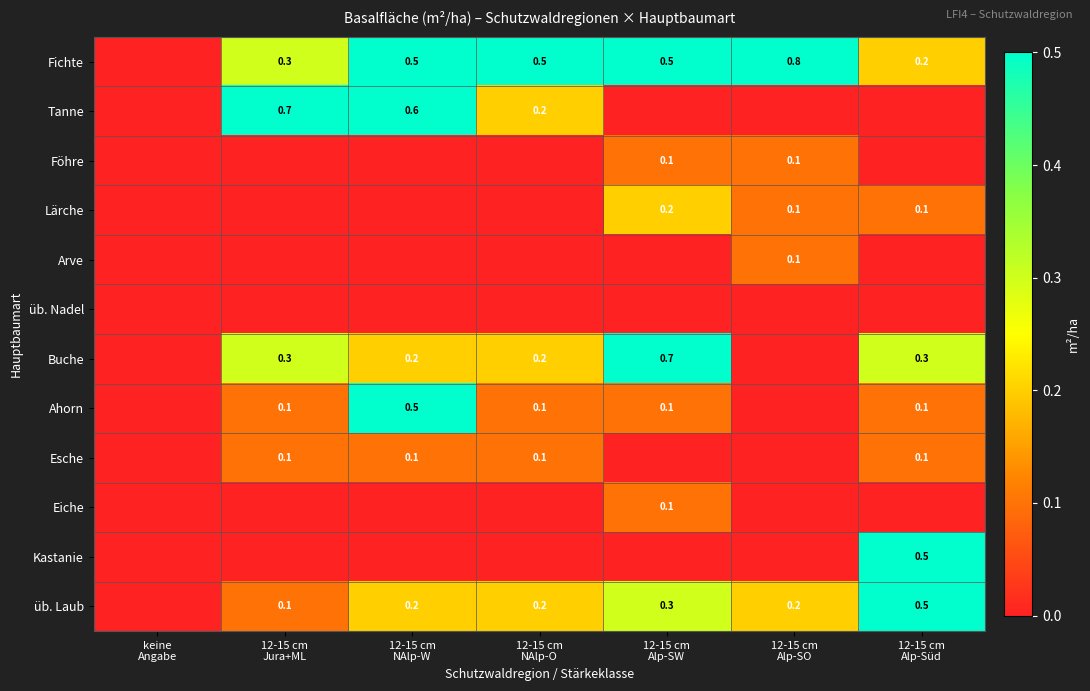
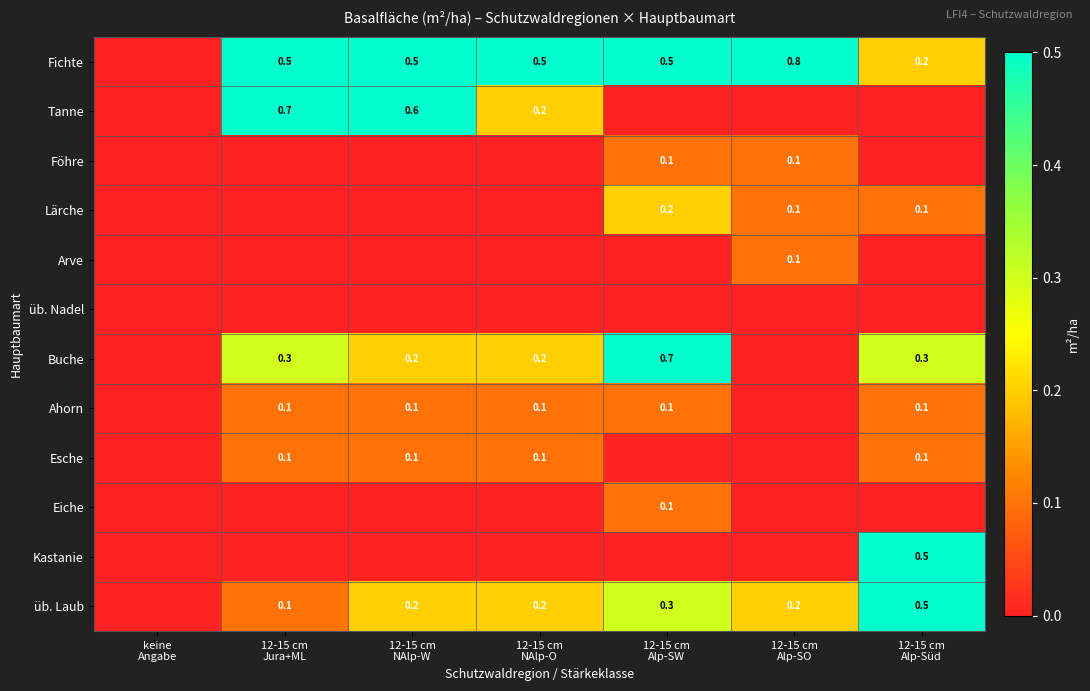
  {
    "Fichte": {
-     "12-15 cm Jura+ML": 0.3,
+     "12-15 cm Jura+ML": 0.5,
      "12-15 cm NAlp-W": 0.5,
      "12-15 cm NAlp-O": 0.5,
      "12-15 cm Alp-SW": 0.5,
      "12-15 cm Alp-SO": 0.8,
      "12-15 cm Alp-Süd": 0.2
    },
    "Tanne": {
      "12-15 cm Jura+ML": 0.7,
      "12-15 cm NAlp-W": 0.6,
      "12-15 cm NAlp-O": 0.2
    },
    "Föhre": {
      "12-15 cm Alp-SW": 0.1,
      "12-15 cm Alp-SO": 0.1
    },
    "Lärche": {
      "12-15 cm Alp-SW": 0.2,
      "12-15 cm Alp-SO": 0.1,
      "12-15 cm Alp-Süd": 0.1
    },
    "Arve": {
      "12-15 cm Alp-SO": 0.1
    },
    "Buche": {
      "12-15 cm Jura+ML": 0.3,
      "12-15 cm NAlp-W": 0.2,
      "12-15 cm NAlp-O": 0.2,
      "12-15 cm Alp-SW": 0.7,
      "12-15 cm Alp-Süd": 0.3
    },
    "Ahorn": {
      "12-15 cm Jura+ML": 0.1,
-     "12-15 cm NAlp-W": 0.5,
+     "12-15 cm NAlp-W": 0.1,
      "12-15 cm NAlp-O": 0.1,
      "12-15 cm Alp-SW": 0.1,
      "12-15 cm Alp-Süd": 0.1
    },
    "Esche": {
      "12-15 cm Jura+ML": 0.1,
      "12-15 cm NAlp-W": 0.1,
      "12-15 cm NAlp-O": 0.1,
      "12-15 cm Alp-Süd": 0.1
    },
    "Eiche": {
      "12-15 cm Alp-SW": 0.1
    },
    "Kastanie": {
      "12-15 cm Alp-Süd": 0.5
    },
    "üb. Laub": {
      "12-15 cm Jura+ML": 0.1,
      "12-15 cm NAlp-W": 0.2,
      "12-15 cm NAlp-O": 0.2,
      "12-15 cm Alp-SW": 0.3,
      "12-15 cm Alp-SO": 0.2,
      "12-15 cm Alp-Süd": 0.5
    }
  }
